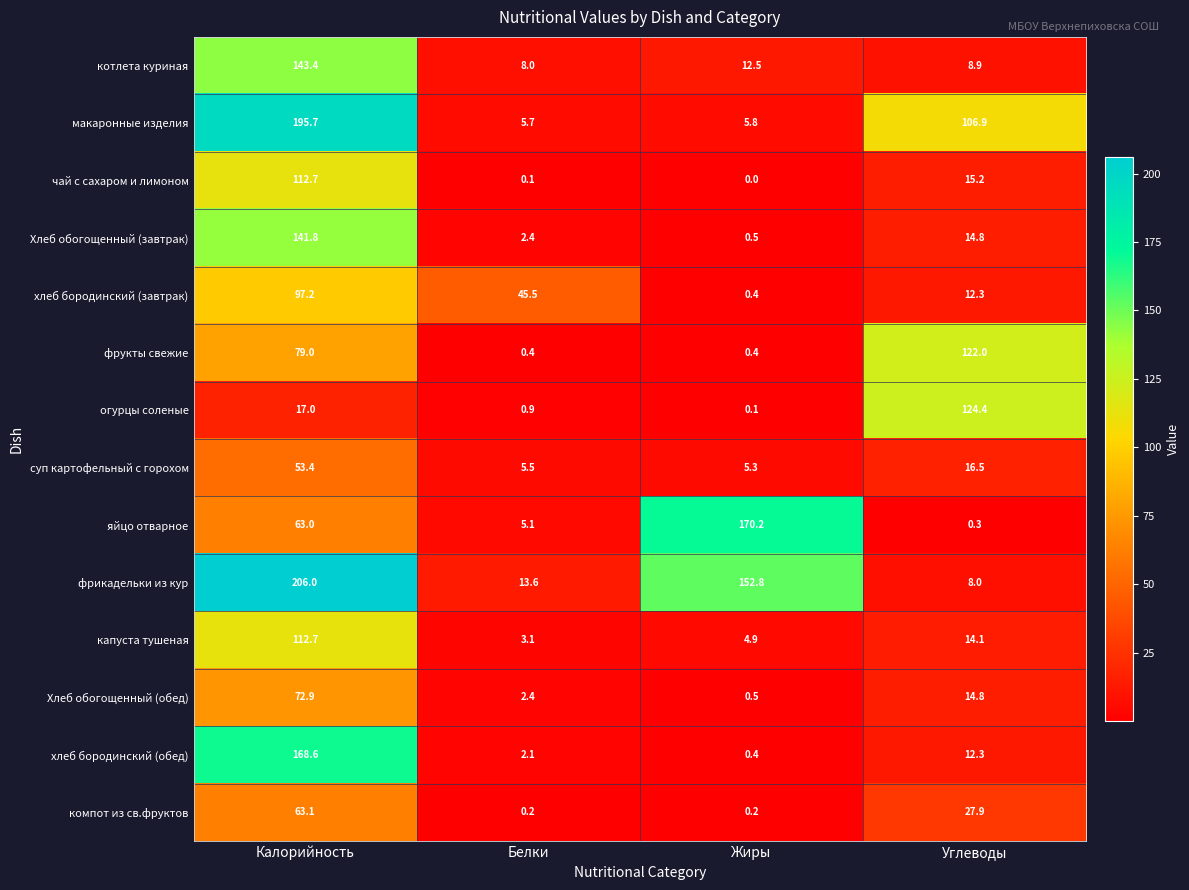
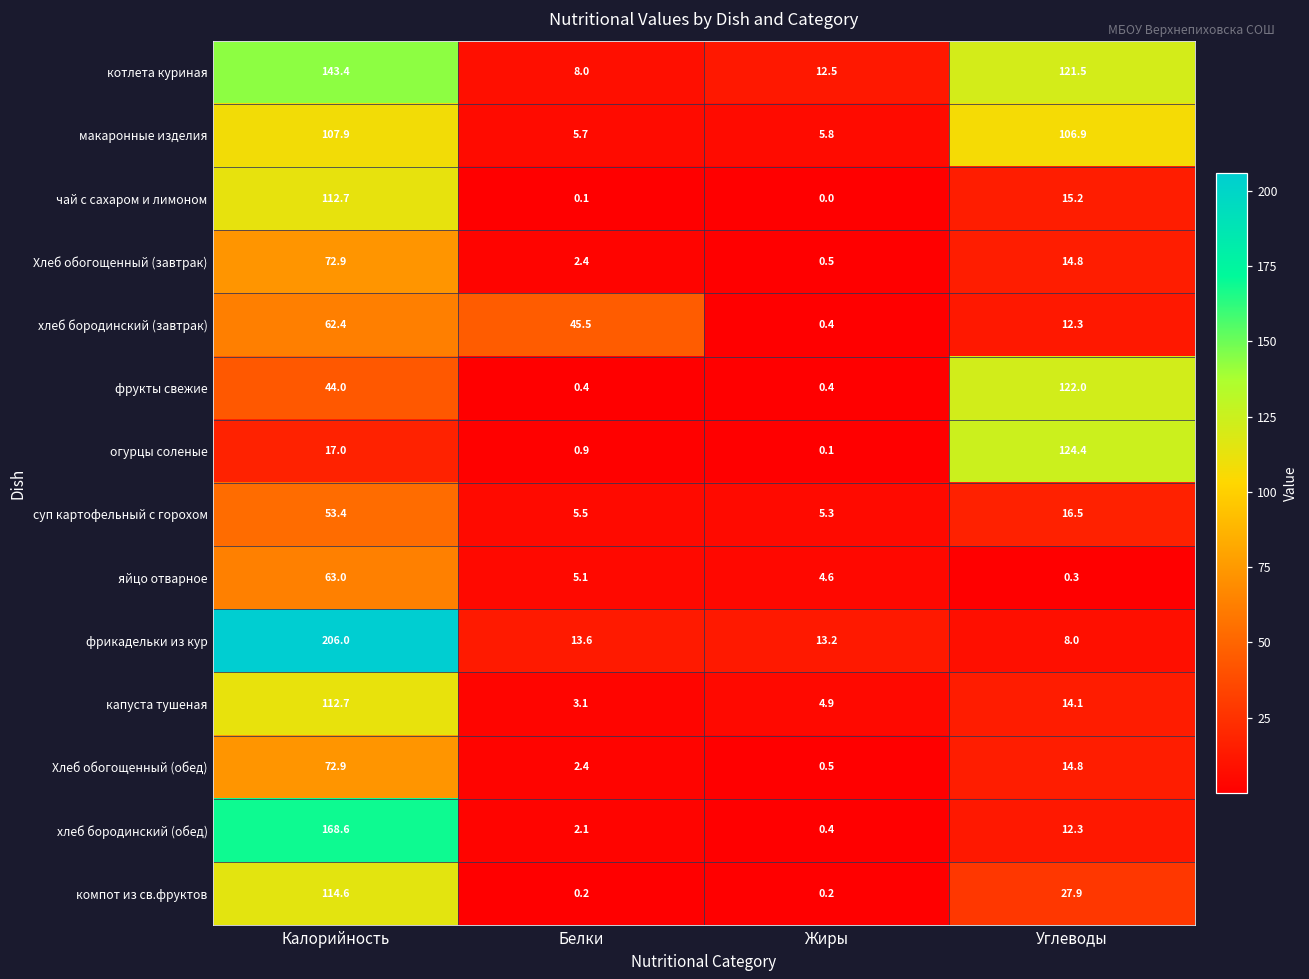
  {
    "котлета куриная": {
      "Калорийность": 143.4,
      "Белки": 8.0,
      "Жиры": 12.5,
-     "Углеводы": 8.9
+     "Углеводы": 121.5
    },
    "макаронные изделия": {
-     "Калорийность": 195.7,
+     "Калорийность": 107.9,
      "Белки": 5.7,
      "Жиры": 5.8,
      "Углеводы": 106.9
    },
    "чай с сахаром и лимоном": {
      "Калорийность": 112.7,
      "Белки": 0.1,
      "Жиры": 0.0,
      "Углеводы": 15.2
    },
    "Хлеб обогощенный (завтрак)": {
-     "Калорийность": 141.8,
+     "Калорийность": 72.9,
      "Белки": 2.4,
      "Жиры": 0.5,
      "Углеводы": 14.8
    },
    "хлеб бородинский (завтрак)": {
-     "Калорийность": 97.2,
+     "Калорийность": 62.4,
      "Белки": 45.5,
      "Жиры": 0.4,
      "Углеводы": 12.3
    },
    "фрукты свежие": {
-     "Калорийность": 79.0,
+     "Калорийность": 44.0,
      "Белки": 0.4,
      "Жиры": 0.4,
      "Углеводы": 122.0
    },
    "огурцы соленые": {
      "Калорийность": 17.0,
      "Белки": 0.9,
      "Жиры": 0.1,
      "Углеводы": 124.4
    },
    "суп картофельный с горохом": {
      "Калорийность": 53.4,
      "Белки": 5.5,
      "Жиры": 5.3,
      "Углеводы": 16.5
    },
    "яйцо отварное": {
      "Калорийность": 63.0,
      "Белки": 5.1,
-     "Жиры": 170.2,
+     "Жиры": 4.6,
      "Углеводы": 0.3
    },
    "фрикадельки из кур": {
      "Калорийность": 206.0,
      "Белки": 13.6,
-     "Жиры": 152.8,
+     "Жиры": 13.2,
      "Углеводы": 8.0
    },
    "капуста тушеная": {
      "Калорийность": 112.7,
      "Белки": 3.1,
      "Жиры": 4.9,
      "Углеводы": 14.1
    },
    "Хлеб обогощенный (обед)": {
      "Калорийность": 72.9,
      "Белки": 2.4,
      "Жиры": 0.5,
      "Углеводы": 14.8
    },
    "хлеб бородинский (обед)": {
      "Калорийность": 168.6,
      "Белки": 2.1,
      "Жиры": 0.4,
      "Углеводы": 12.3
    },
    "компот из св.фруктов": {
-     "Калорийность": 63.1,
+     "Калорийность": 114.6,
      "Белки": 0.2,
      "Жиры": 0.2,
      "Углеводы": 27.9
    }
  }
